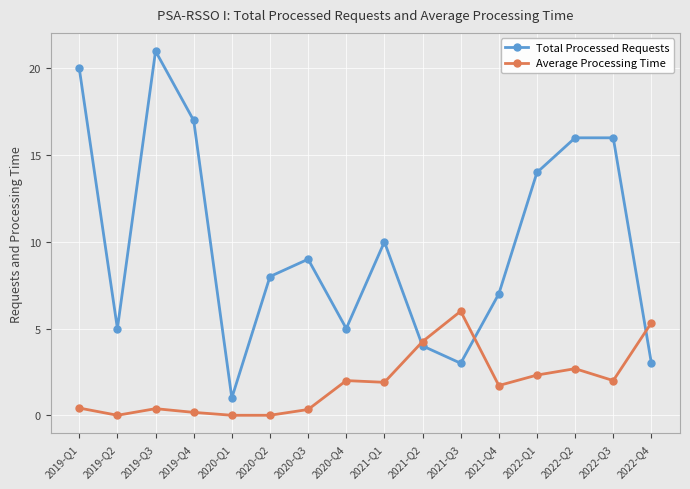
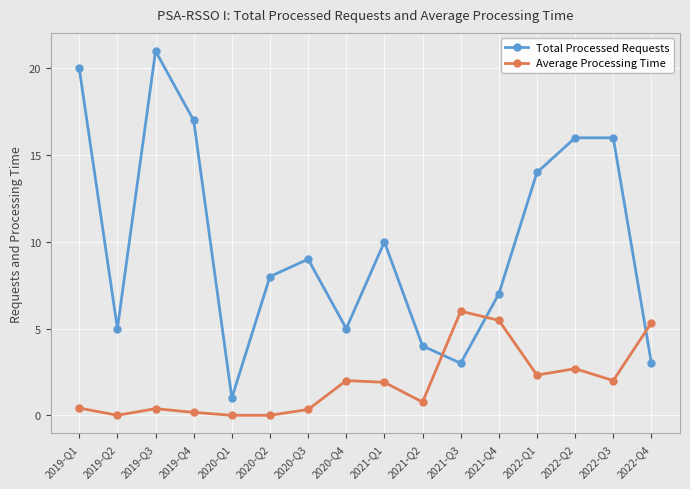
  {
    "Total Processed Requests": {
      "2019-Q1": 20.0,
      "2019-Q2": 5.0,
      "2019-Q3": 21.0,
      "2019-Q4": 17.0,
      "2020-Q1": 1.0,
      "2020-Q2": 8.0,
      "2020-Q3": 9.0,
      "2020-Q4": 5.0,
      "2021-Q1": 10.0,
      "2021-Q2": 4.0,
      "2021-Q3": 3.0,
      "2021-Q4": 7.0,
      "2022-Q1": 14.0,
      "2022-Q2": 16.0,
      "2022-Q3": 16.0,
      "2022-Q4": 3.0
    },
    "Average Processing Time": {
      "2019-Q1": 0.4,
      "2019-Q2": 0.0,
      "2019-Q3": 0.4,
      "2019-Q4": 0.2,
      "2020-Q1": 0.0,
      "2020-Q2": 0.0,
      "2020-Q3": 0.3,
      "2020-Q4": 2.0,
      "2021-Q1": 1.9,
-     "2021-Q2": 4.3,
+     "2021-Q2": 0.8,
      "2021-Q3": 6.0,
-     "2021-Q4": 1.7,
+     "2021-Q4": 5.5,
      "2022-Q1": 2.3,
      "2022-Q2": 2.7,
      "2022-Q3": 2.0,
      "2022-Q4": 5.3
    }
  }
